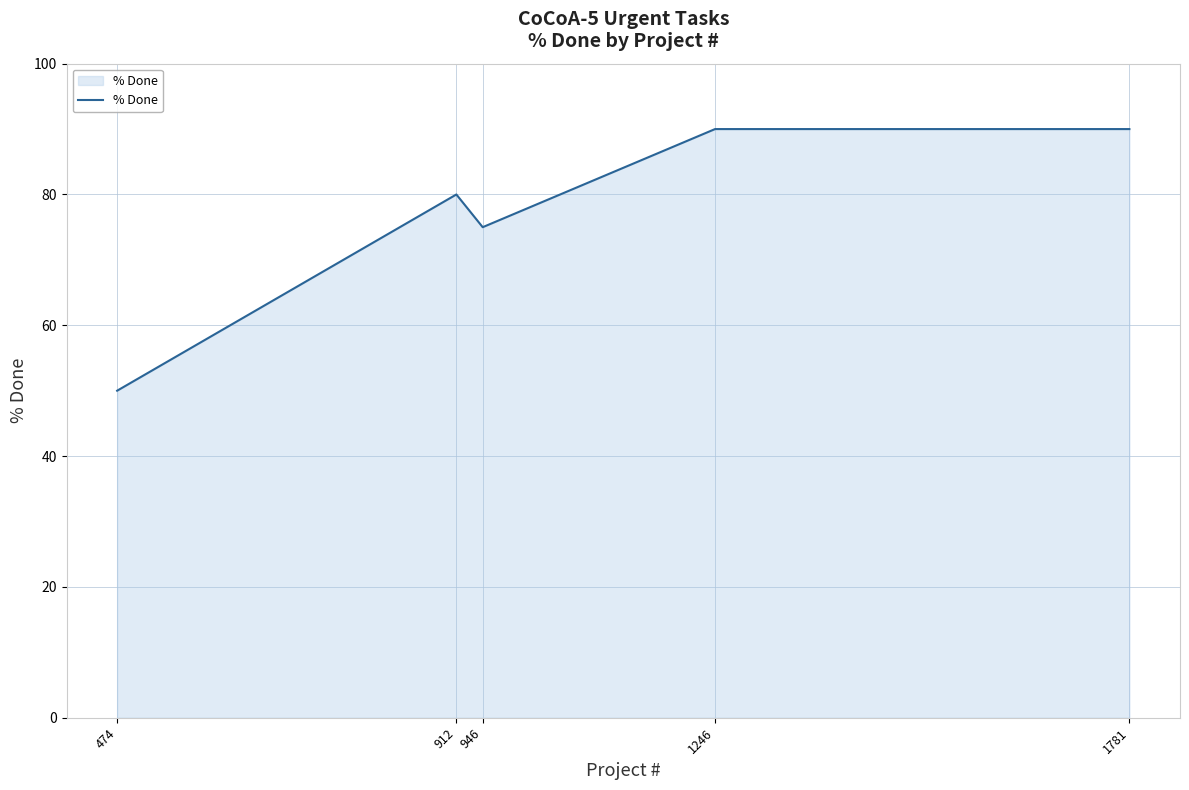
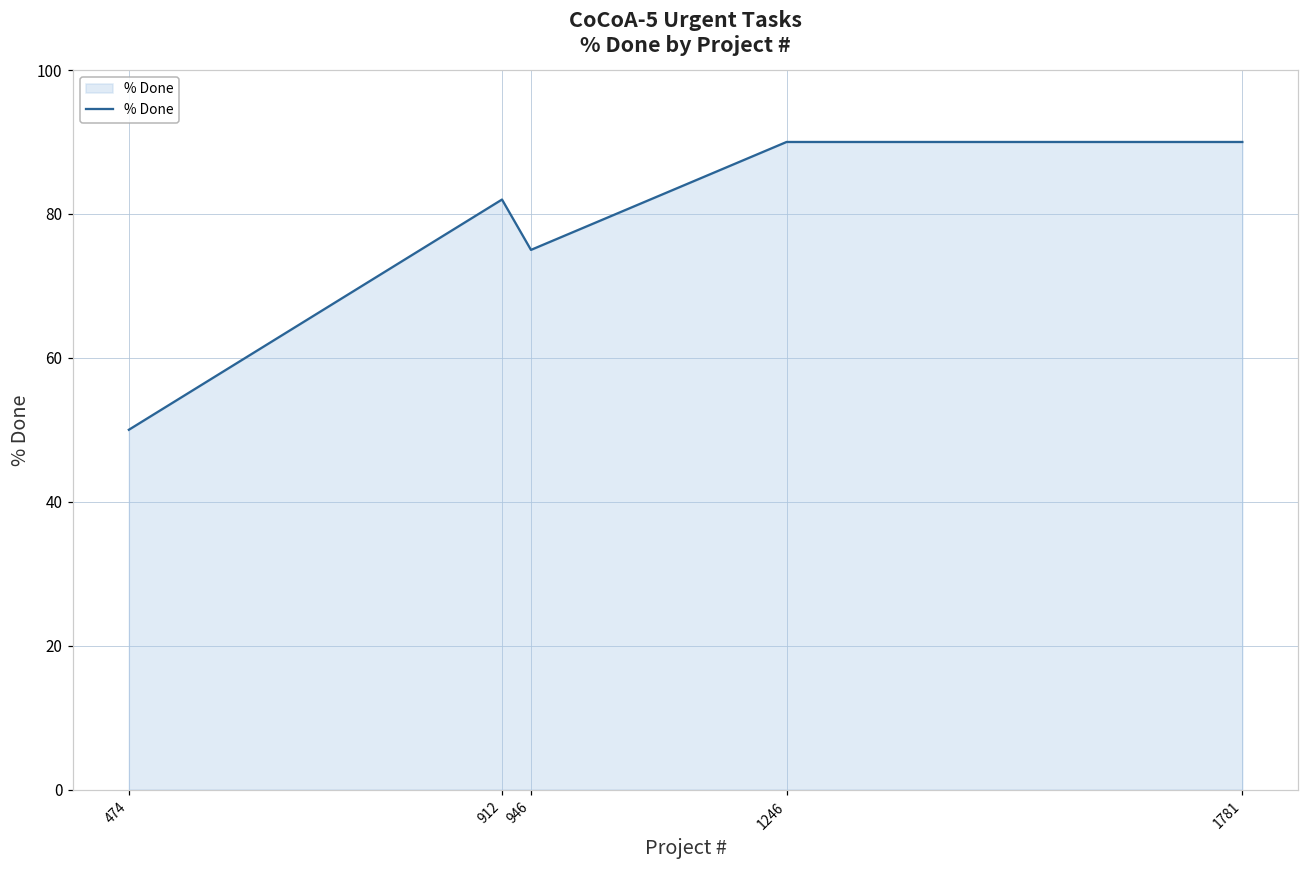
  {
    "474": 50,
-   "912": 80,
+   "912": 82,
    "946": 75,
    "1246": 90,
    "1781": 90
  }
